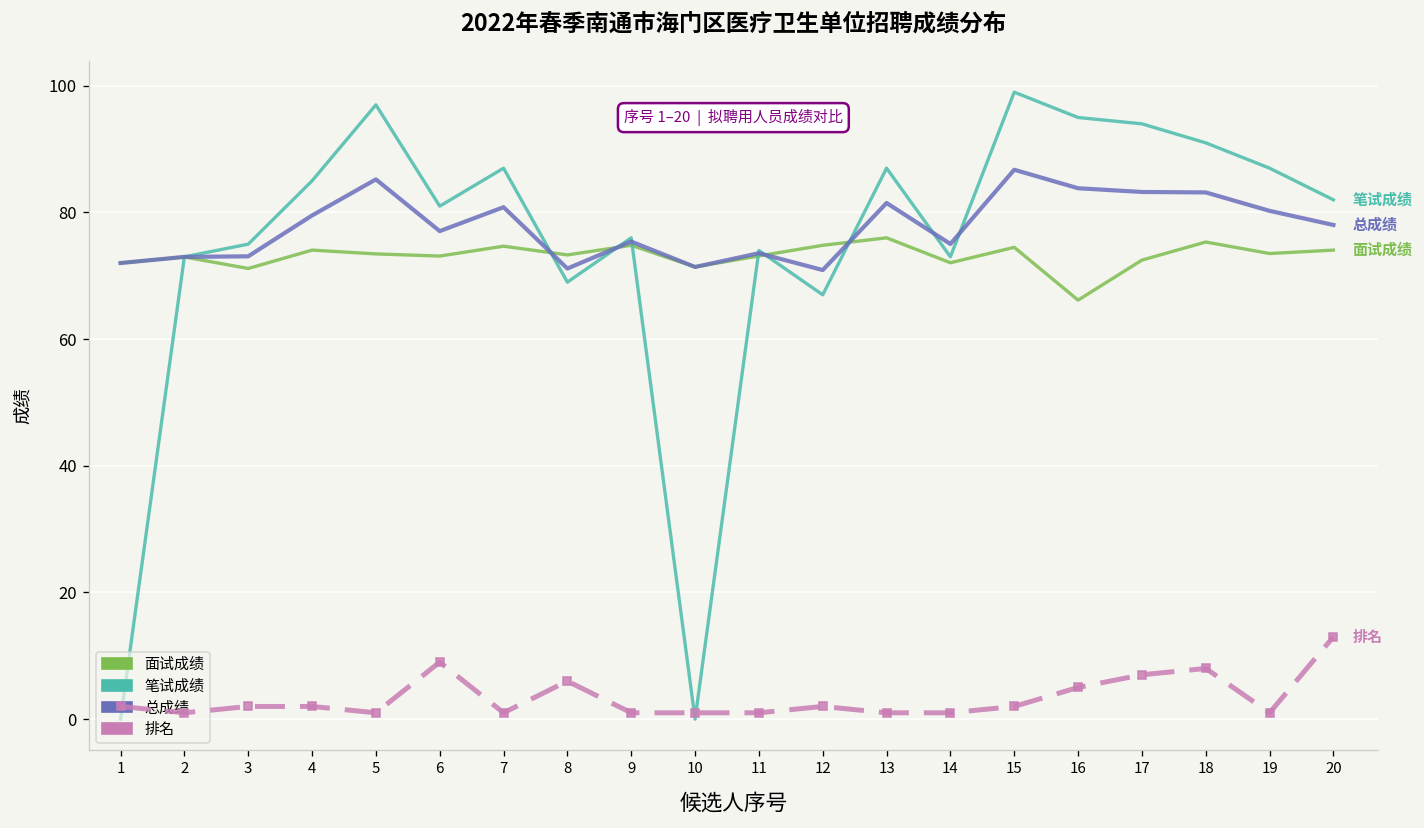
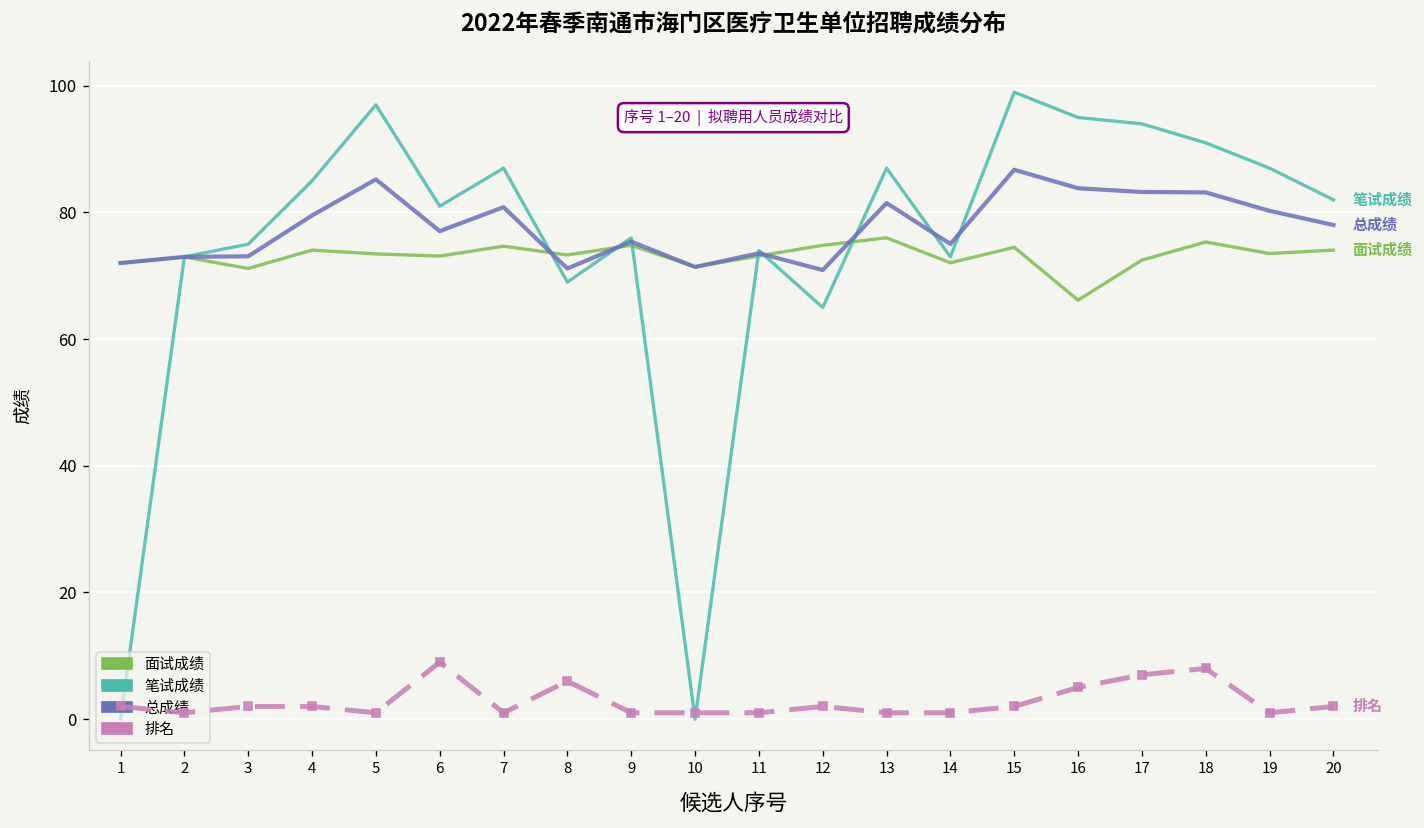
  {
    "面试成绩": {
      "3": 71,
      "4": 74,
      "5": 73,
      "6": 73,
      "7": 75,
      "8": 73,
      "9": 75,
      "12": 75,
      "13": 76,
      "14": 72,
      "15": 75,
      "16": 66,
      "17": 72,
      "18": 75,
      "19": 74,
      "20": 74
    },
    "笔试成绩": {
      "3": 75,
      "4": 85,
      "5": 97,
      "6": 81,
      "7": 87,
      "8": 69,
      "9": 76,
      "10": 0,
-     "12": 67,
+     "12": 65,
      "13": 87,
      "14": 73,
      "15": 99,
      "16": 95,
      "17": 94,
      "18": 91,
      "19": 87,
      "20": 82
    },
    "总成绩": {
      "3": 73,
      "4": 80,
      "5": 85,
      "6": 77,
      "7": 81,
      "8": 71,
      "9": 75,
      "12": 71,
      "13": 82,
      "14": 75,
      "15": 87,
      "16": 84,
      "17": 83,
      "18": 83,
      "19": 80,
      "20": 78
    },
    "排名": {
      "3": 2,
      "4": 2,
      "5": 1,
      "6": 9,
      "7": 1,
      "8": 6,
      "9": 1,
      "10": 1,
      "11": 1,
      "12": 2,
      "13": 1,
      "14": 1,
      "15": 2,
      "16": 5,
      "17": 7,
      "18": 8,
      "19": 1,
-     "20": 13
+     "20": 2
    }
  }
